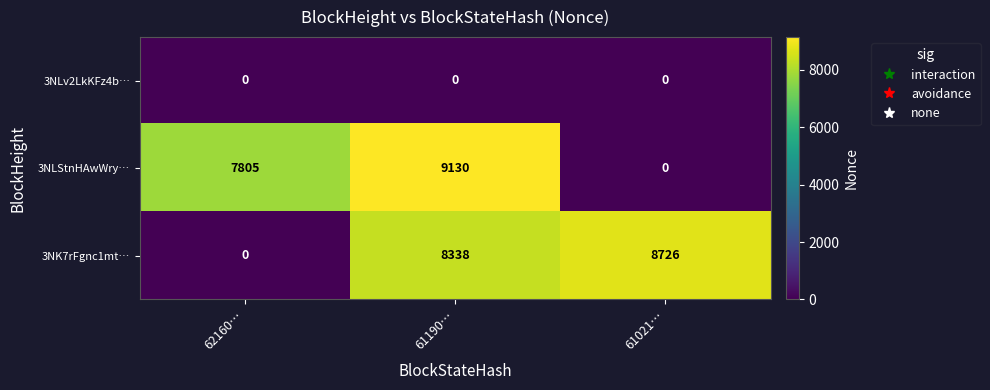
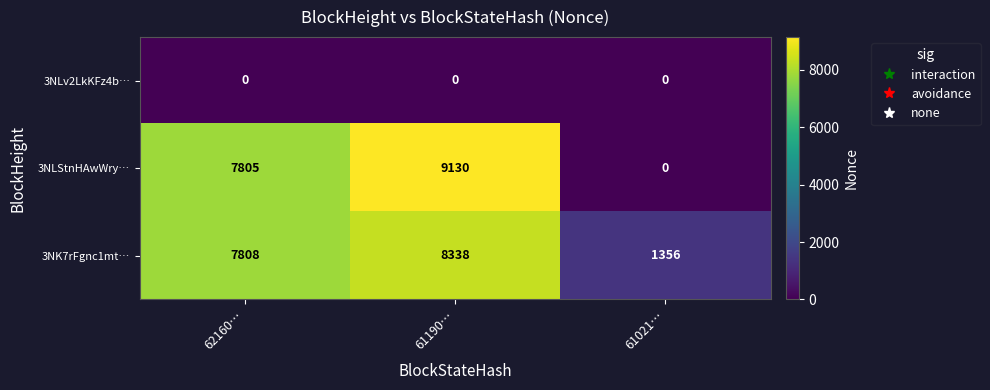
  {
    "3NLv2LkKFz4b…": {
      "62160…": 0,
      "61190…": 0,
      "61021…": 0
    },
    "3NLStnHAwWry…": {
      "62160…": 7805,
      "61190…": 9130,
      "61021…": 0
    },
    "3NK7rFgnc1mt…": {
-     "62160…": 0,
+     "62160…": 7808,
      "61190…": 8338,
-     "61021…": 8726
+     "61021…": 1356
    }
  }
